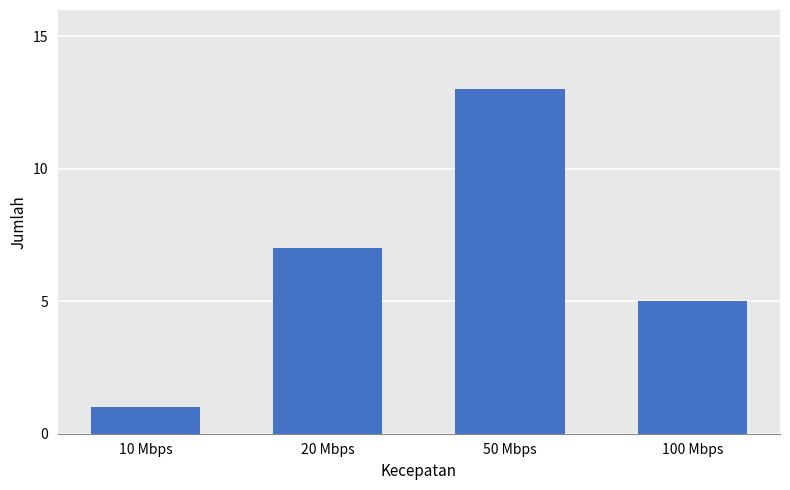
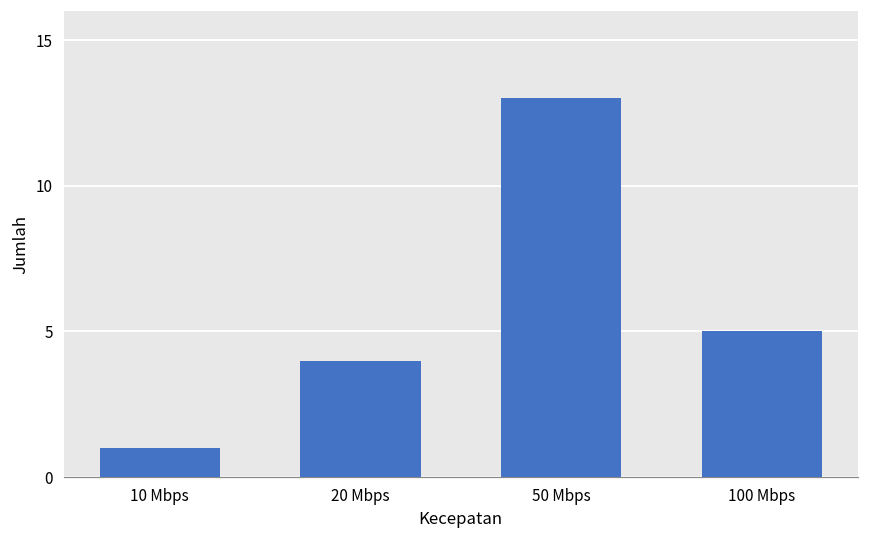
  {
    "10 Mbps": 1,
-   "20 Mbps": 7,
+   "20 Mbps": 4,
    "50 Mbps": 13,
    "100 Mbps": 5
  }
